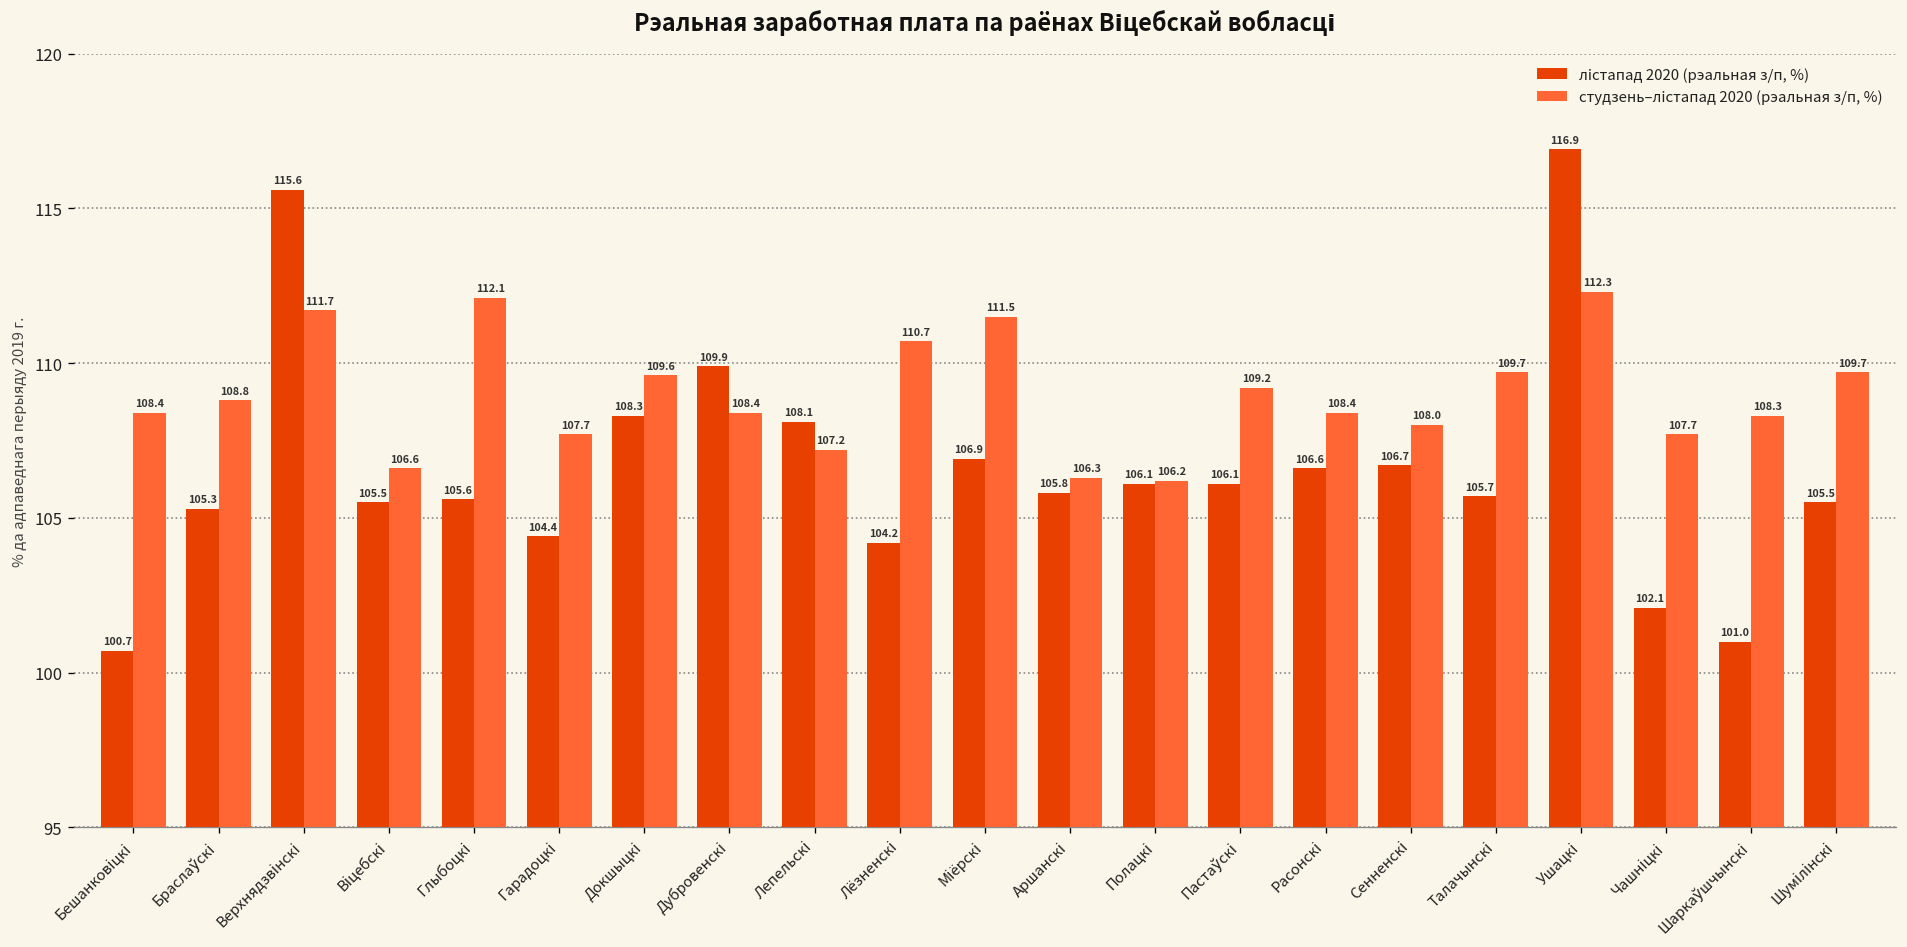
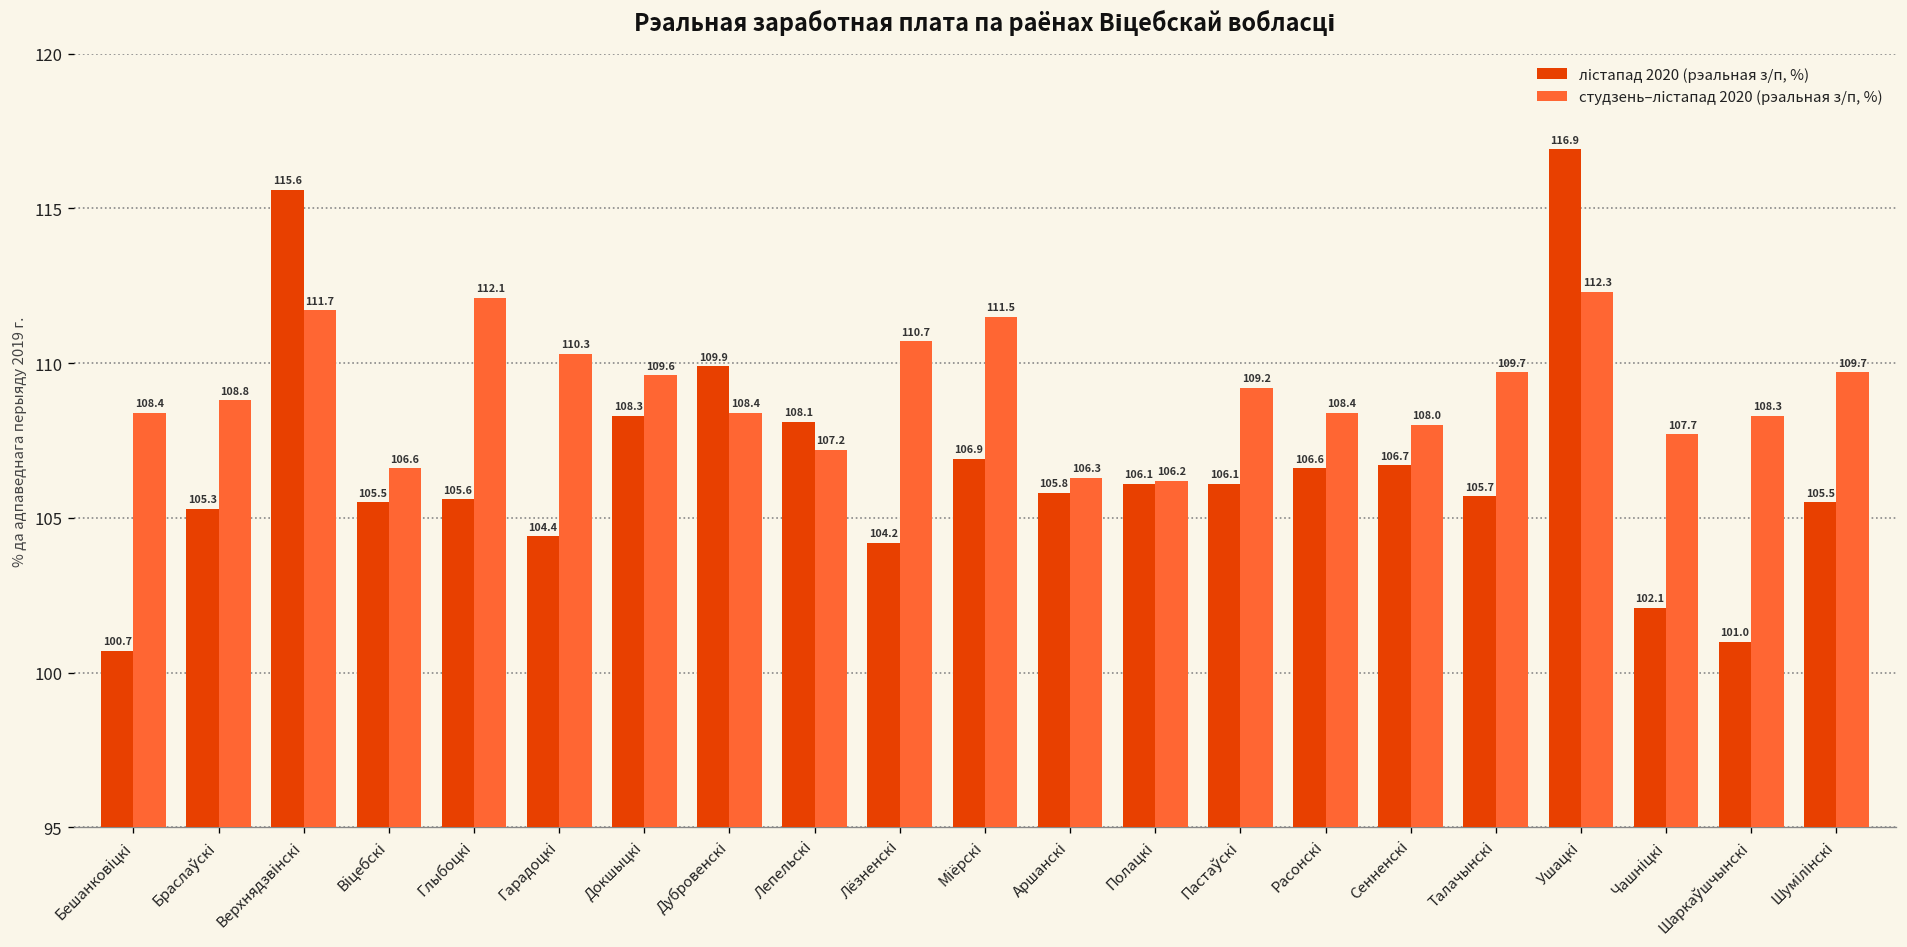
  {
    "лiстапад 2020 (рэальная з/п, %)": {
      "Бешанковіцкі": 100.7,
      "Браслаўскі": 105.3,
      "Верхнядзвінскі": 115.6,
      "Віцебскі": 105.5,
      "Глыбоцкі": 105.6,
      "Гарадоцкі": 104.4,
      "Докшыцкі": 108.3,
      "Дубровенскі": 109.9,
      "Лепельскі": 108.1,
      "Лёзненскі": 104.2,
      "Міёрскі": 106.9,
      "Аршанскі": 105.8,
      "Полацкі": 106.1,
      "Пастаўскі": 106.1,
      "Расонскі": 106.6,
      "Сенненскі": 106.7,
      "Талачынскі": 105.7,
      "Ушацкі": 116.9,
      "Чашніцкі": 102.1,
      "Шаркаўшчынскі": 101.0,
      "Шумілінскі": 105.5
    },
    "студзень–лiстапад 2020 (рэальная з/п, %)": {
      "Бешанковіцкі": 108.4,
      "Браслаўскі": 108.8,
      "Верхнядзвінскі": 111.7,
      "Віцебскі": 106.6,
      "Глыбоцкі": 112.1,
-     "Гарадоцкі": 107.7,
+     "Гарадоцкі": 110.3,
      "Докшыцкі": 109.6,
      "Дубровенскі": 108.4,
      "Лепельскі": 107.2,
      "Лёзненскі": 110.7,
      "Міёрскі": 111.5,
      "Аршанскі": 106.3,
      "Полацкі": 106.2,
      "Пастаўскі": 109.2,
      "Расонскі": 108.4,
      "Сенненскі": 108.0,
      "Талачынскі": 109.7,
      "Ушацкі": 112.3,
      "Чашніцкі": 107.7,
      "Шаркаўшчынскі": 108.3,
      "Шумілінскі": 109.7
    }
  }
